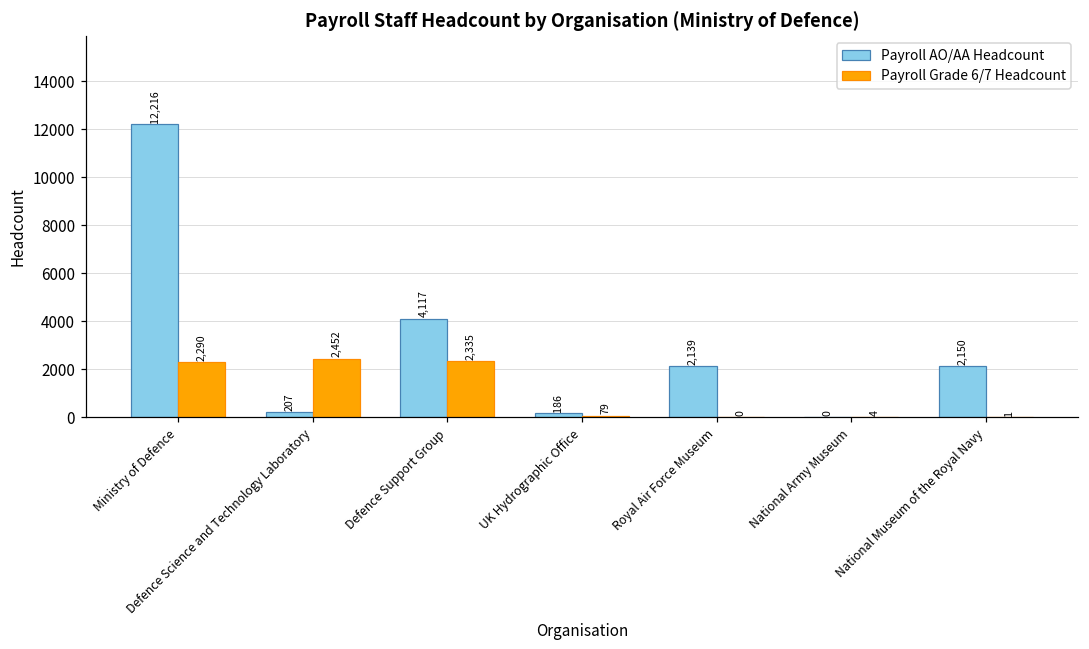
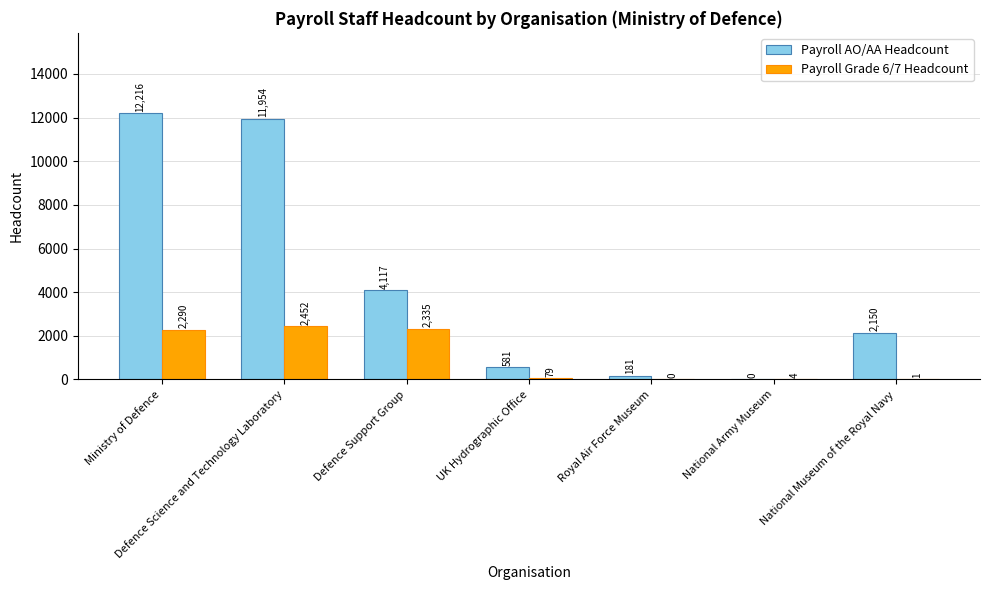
  {
    "Payroll AO/AA Headcount": {
      "Ministry of Defence": "12,216",
-     "Defence Science and Technology Laboratory": "207",
+     "Defence Science and Technology Laboratory": "11,954",
      "Defence Support Group": "4,117",
-     "UK Hydrographic Office": "186",
-     "Royal Air Force Museum": "2,139",
+     "UK Hydrographic Office": "581",
+     "Royal Air Force Museum": "181",
      "National Army Museum": "0",
      "National Museum of the Royal Navy": "2,150"
    },
    "Payroll Grade 6/7 Headcount": {
      "Ministry of Defence": "2,290",
      "Defence Science and Technology Laboratory": "2,452",
      "Defence Support Group": "2,335",
      "UK Hydrographic Office": "79",
      "Royal Air Force Museum": "0",
      "National Army Museum": "4",
      "National Museum of the Royal Navy": "1"
    }
  }
